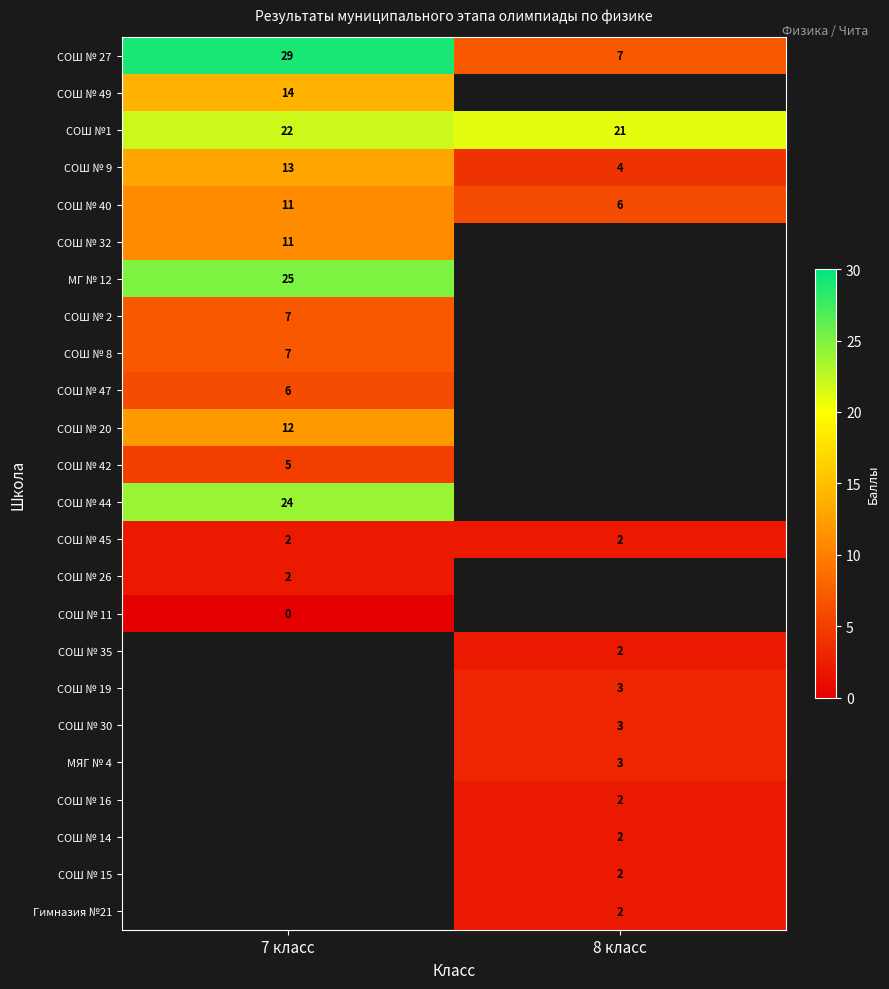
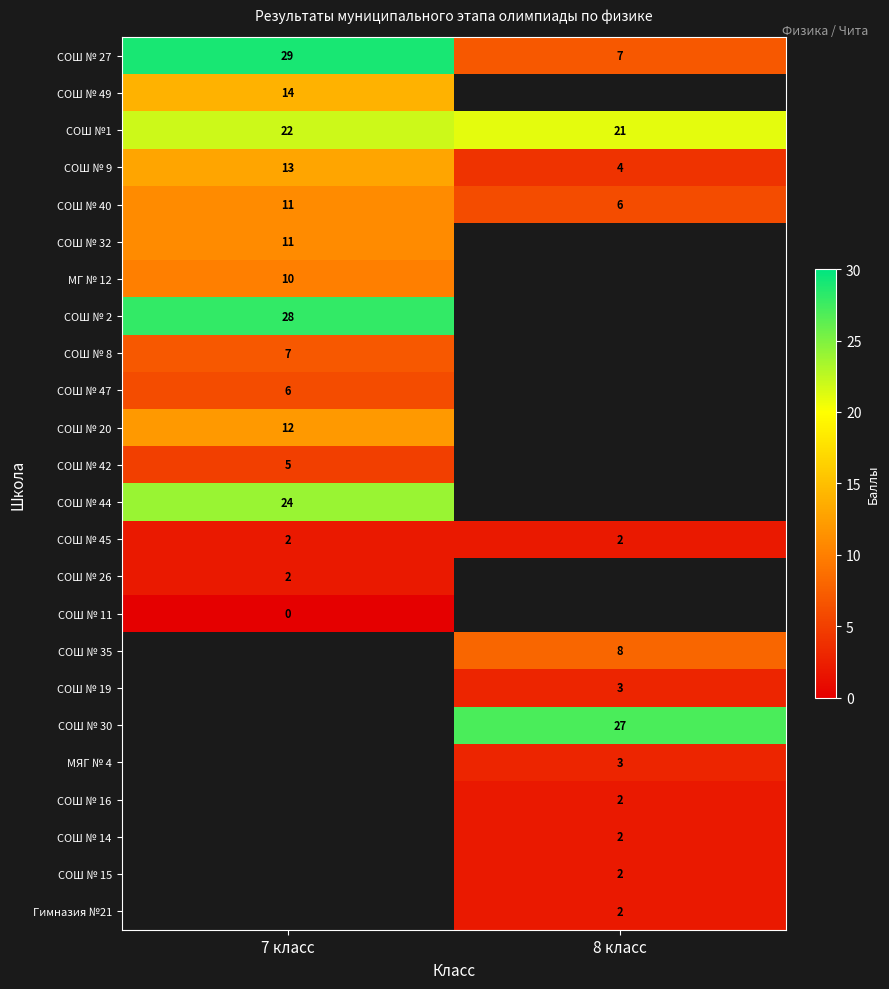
  {
    "СОШ № 27": {
      "7 класс": 29,
      "8 класс": 7
    },
    "СОШ № 49": {
      "7 класс": 14
    },
    "СОШ №1": {
      "7 класс": 22,
      "8 класс": 21
    },
    "СОШ № 9": {
      "7 класс": 13,
      "8 класс": 4
    },
    "СОШ № 40": {
      "7 класс": 11,
      "8 класс": 6
    },
    "СОШ № 32": {
      "7 класс": 11
    },
    "МГ № 12": {
-     "7 класс": 25
+     "7 класс": 10
    },
    "СОШ № 2": {
-     "7 класс": 7
+     "7 класс": 28
    },
    "СОШ № 8": {
      "7 класс": 7
    },
    "СОШ № 47": {
      "7 класс": 6
    },
    "СОШ № 20": {
      "7 класс": 12
    },
    "СОШ № 42": {
      "7 класс": 5
    },
    "СОШ № 44": {
      "7 класс": 24
    },
    "СОШ № 45": {
      "7 класс": 2,
      "8 класс": 2
    },
    "СОШ № 26": {
      "7 класс": 2
    },
    "СОШ № 11": {
      "7 класс": 0
    },
    "СОШ № 35": {
-     "8 класс": 2
+     "8 класс": 8
    },
    "СОШ № 19": {
      "8 класс": 3
    },
    "СОШ № 30": {
-     "8 класс": 3
+     "8 класс": 27
    },
    "МЯГ № 4": {
      "8 класс": 3
    },
    "СОШ № 16": {
      "8 класс": 2
    },
    "СОШ № 14": {
      "8 класс": 2
    },
    "СОШ № 15": {
      "8 класс": 2
    },
    "Гимназия №21": {
      "8 класс": 2
    }
  }
